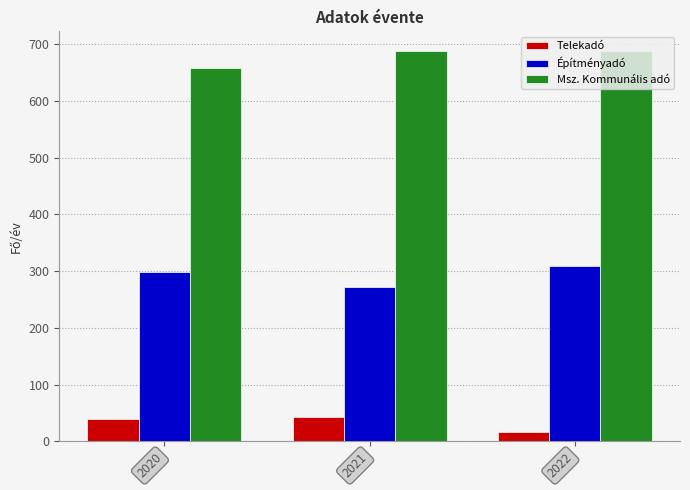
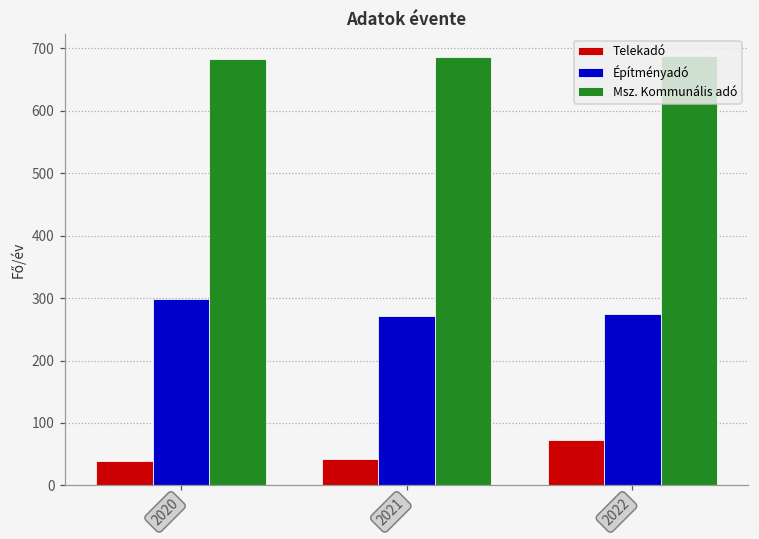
  {
    "Telekadó": {
      "2020": 40,
      "2021": 40,
-     "2022": 20
+     "2022": 70
    },
    "Építményadó": {
      "2020": 300,
      "2021": 270,
-     "2022": 310
+     "2022": 280
    },
    "Msz. Kommunális adó": {
-     "2020": 660,
+     "2020": 680,
      "2021": 690
    }
  }
